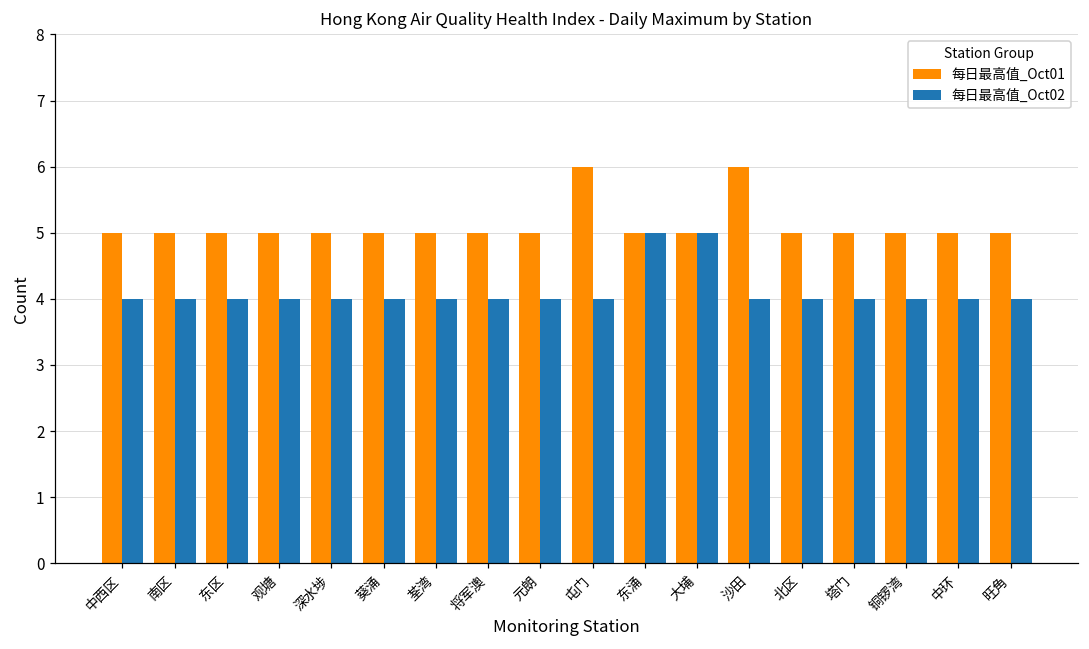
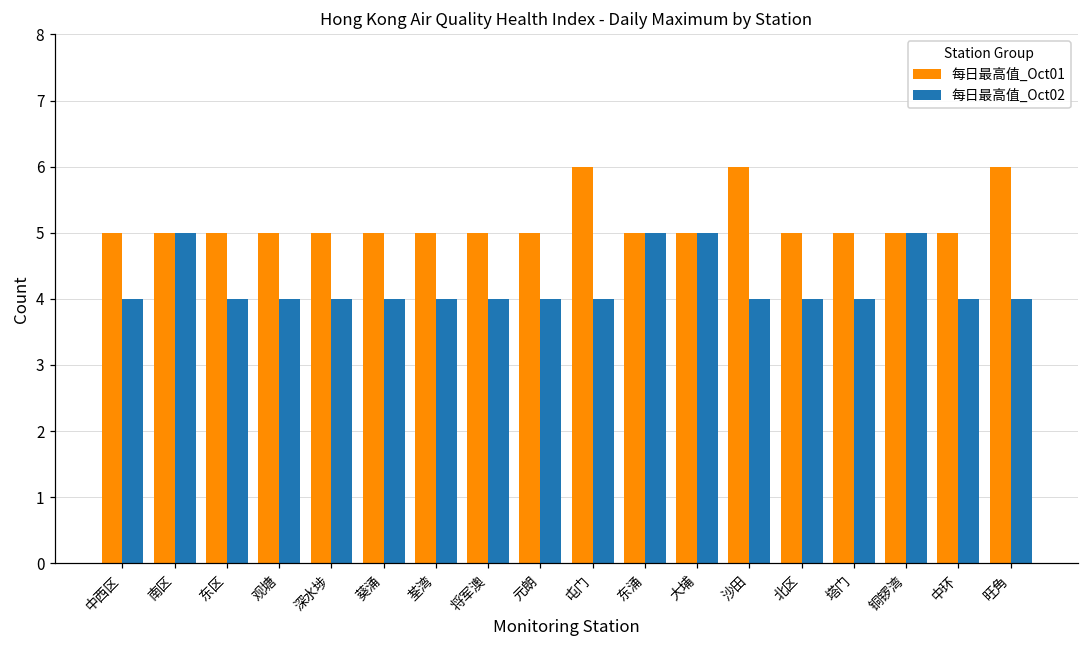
  {
    "每日最高值_Oct01": {
      "中西区": 5,
      "南区": 5,
      "东区": 5,
      "观塘": 5,
      "深水埗": 5,
      "葵涌": 5,
      "荃湾": 5,
      "将军澳": 5,
      "元朗": 5,
      "屯门": 6,
      "东涌": 5,
      "大埔": 5,
      "沙田": 6,
      "北区": 5,
      "塔门": 5,
      "铜锣湾": 5,
      "中环": 5,
-     "旺角": 5
+     "旺角": 6
    },
    "每日最高值_Oct02": {
      "中西区": 4,
-     "南区": 4,
+     "南区": 5,
      "东区": 4,
      "观塘": 4,
      "深水埗": 4,
      "葵涌": 4,
      "荃湾": 4,
      "将军澳": 4,
      "元朗": 4,
      "屯门": 4,
      "东涌": 5,
      "大埔": 5,
      "沙田": 4,
      "北区": 4,
      "塔门": 4,
-     "铜锣湾": 4,
+     "铜锣湾": 5,
      "中环": 4,
      "旺角": 4
    }
  }
